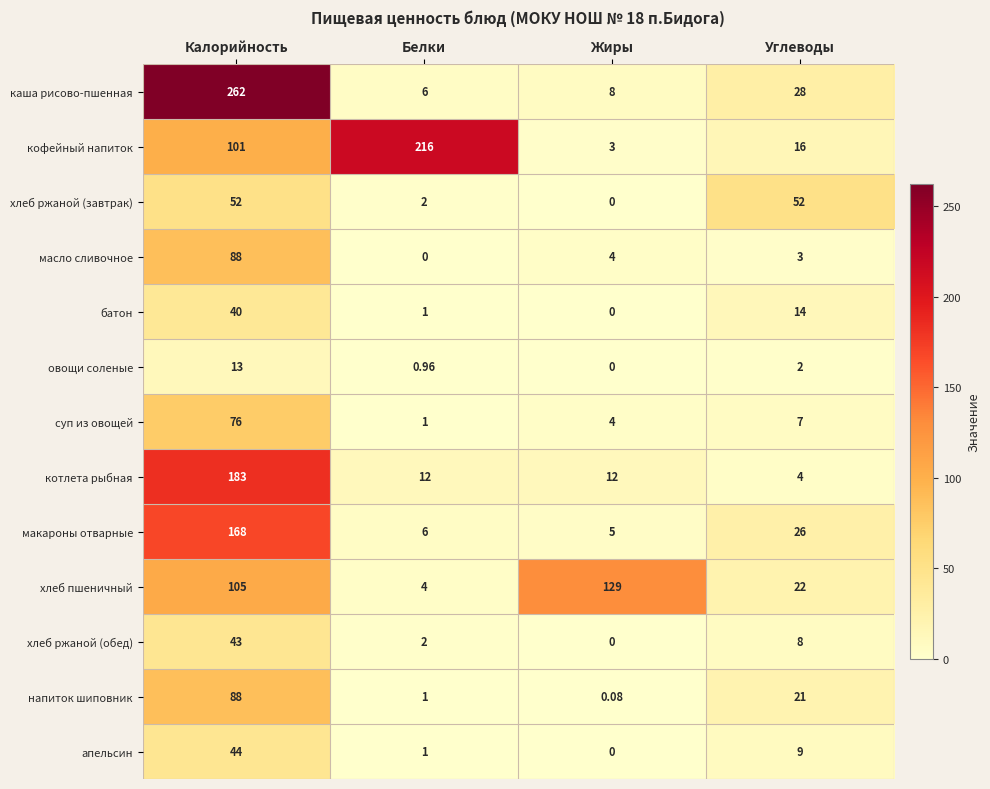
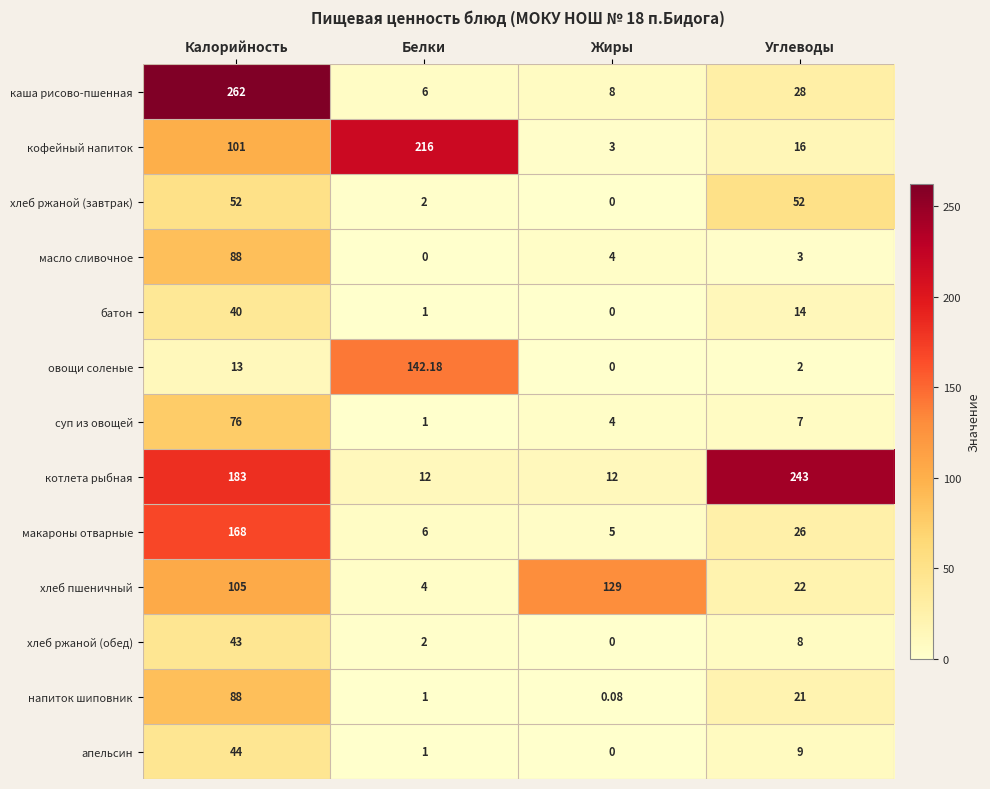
  {
    "каша рисово-пшенная": {
      "Калорийность": 262,
      "Белки": 6,
      "Жиры": 8,
      "Углеводы": 28
    },
    "кофейный напиток": {
      "Калорийность": 101,
      "Белки": 216,
      "Жиры": 3,
      "Углеводы": 16
    },
    "хлеб ржаной (завтрак)": {
      "Калорийность": 52,
      "Белки": 2,
      "Жиры": 0,
      "Углеводы": 52
    },
    "масло сливочное": {
      "Калорийность": 88,
      "Белки": 0,
      "Жиры": 4,
      "Углеводы": 3
    },
    "батон": {
      "Калорийность": 40,
      "Белки": 1,
      "Жиры": 0,
      "Углеводы": 14
    },
    "овощи соленые": {
      "Калорийность": 13,
-     "Белки": 0.96,
+     "Белки": 142.18,
      "Жиры": 0,
      "Углеводы": 2
    },
    "суп из овощей": {
      "Калорийность": 76,
      "Белки": 1,
      "Жиры": 4,
      "Углеводы": 7
    },
    "котлета рыбная": {
      "Калорийность": 183,
      "Белки": 12,
      "Жиры": 12,
-     "Углеводы": 4
+     "Углеводы": 243
    },
    "макароны отварные": {
      "Калорийность": 168,
      "Белки": 6,
      "Жиры": 5,
      "Углеводы": 26
    },
    "хлеб пшеничный": {
      "Калорийность": 105,
      "Белки": 4,
      "Жиры": 129,
      "Углеводы": 22
    },
    "хлеб ржаной (обед)": {
      "Калорийность": 43,
      "Белки": 2,
      "Жиры": 0,
      "Углеводы": 8
    },
    "напиток шиповник": {
      "Калорийность": 88,
      "Белки": 1,
      "Жиры": 0.08,
      "Углеводы": 21
    },
    "апельсин": {
      "Калорийность": 44,
      "Белки": 1,
      "Жиры": 0,
      "Углеводы": 9
    }
  }
